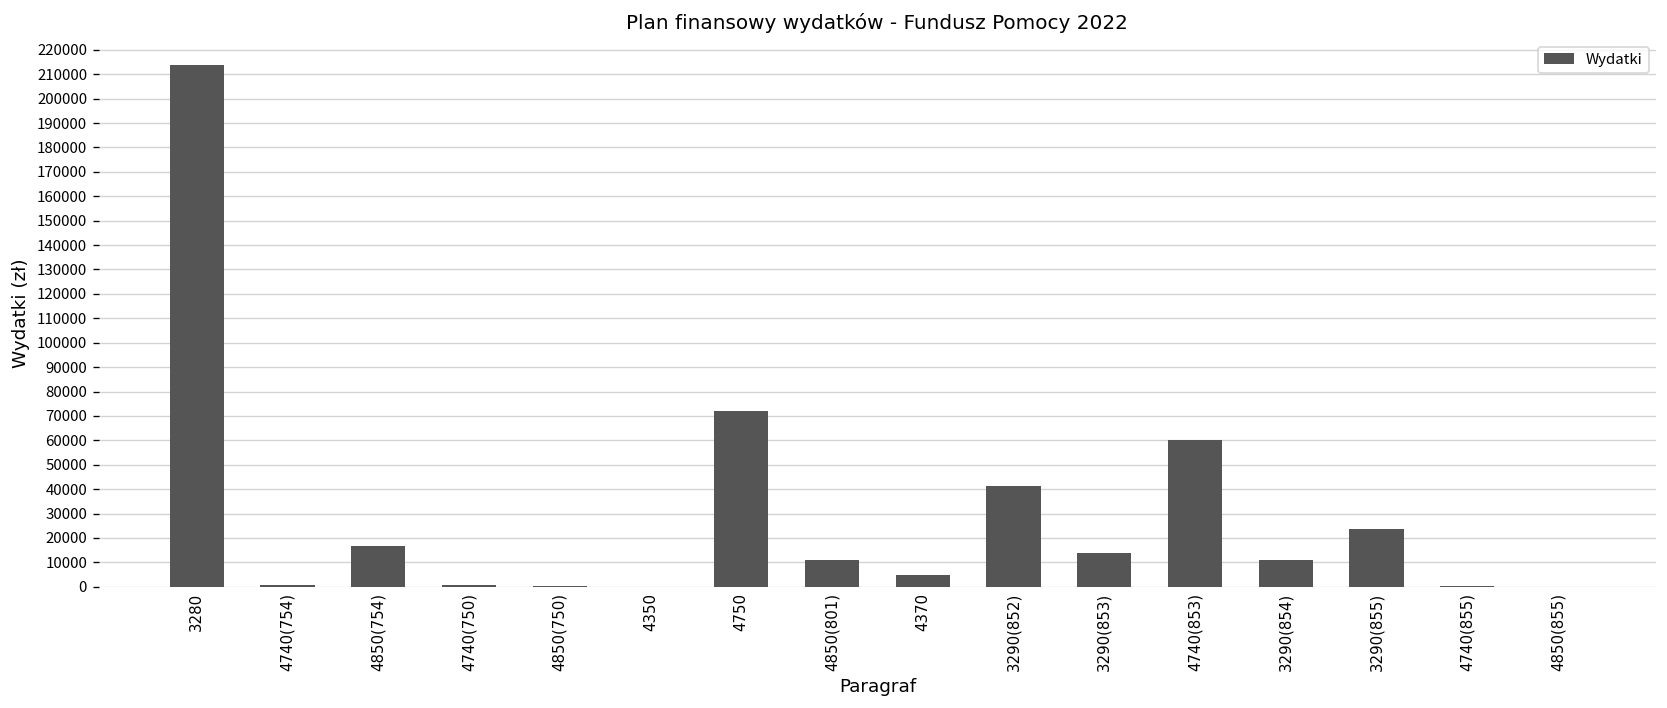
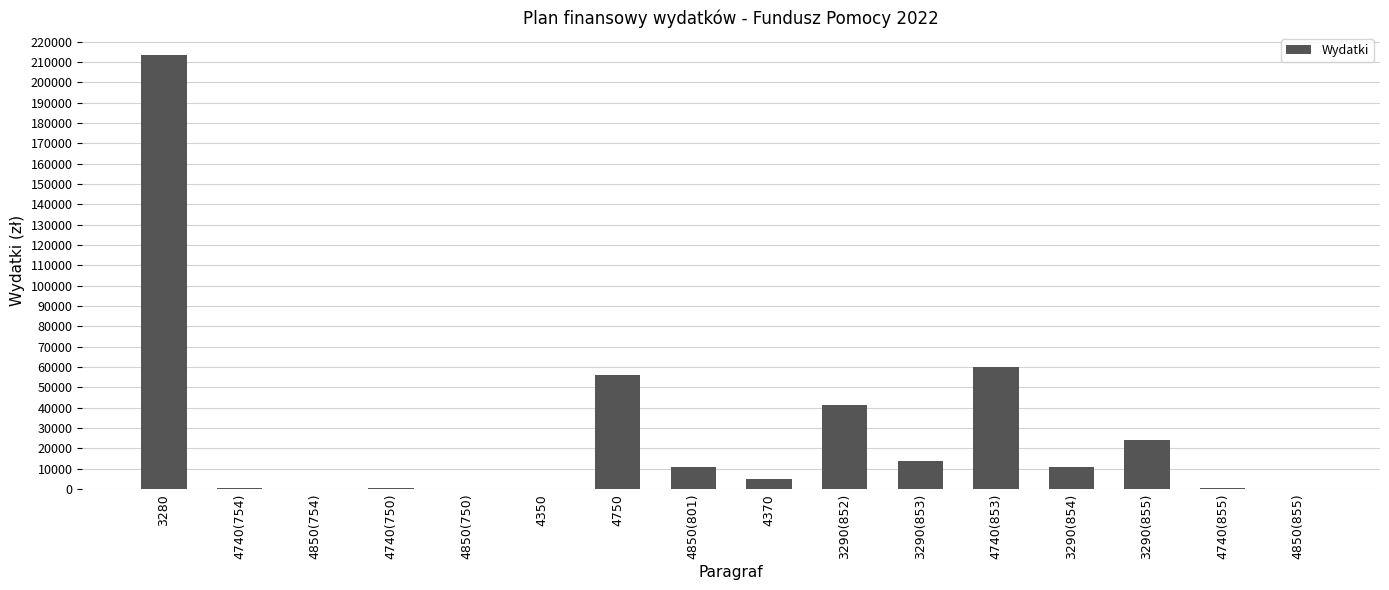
  {
    "3280": 214000,
-   "4850(754)": 17000,
-   "4750": 72000,
+   "4850(754)": 0,
+   "4750": 56000,
    "4850(801)": 11000,
    "4370": 5000,
    "3290(852)": 41000,
    "3290(853)": 14000,
    "4740(853)": 60000,
    "3290(854)": 11000,
    "3290(855)": 24000
  }
